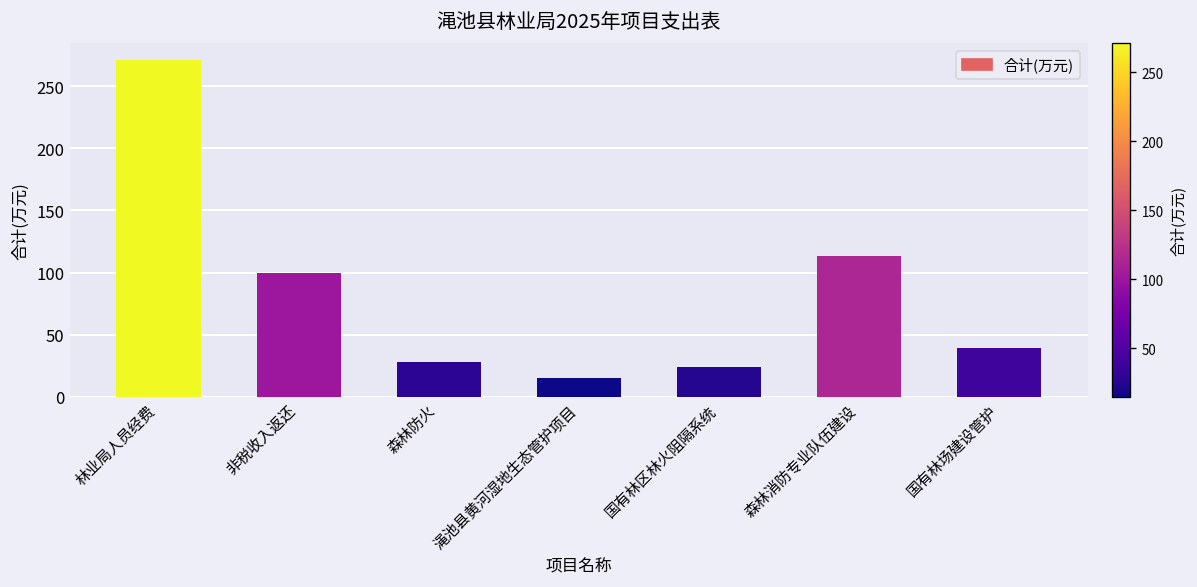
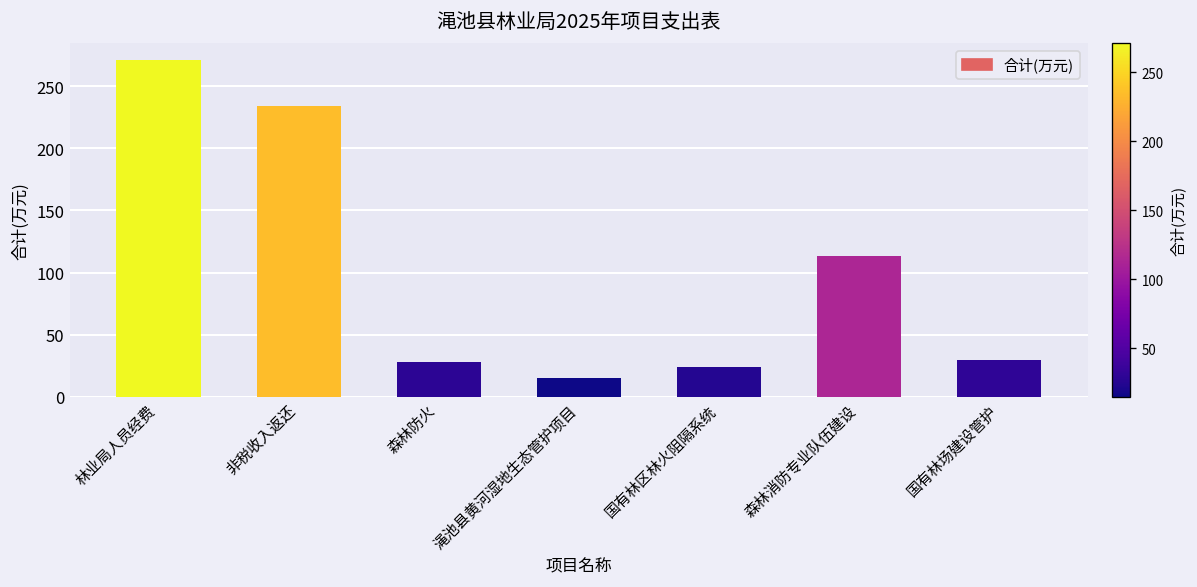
  {
    "林业局人员经费": 271,
-   "非税收入返还": 100,
+   "非税收入返还": 234,
    "森林防火": 28,
    "渑池县黄河湿地生态管护项目": 15,
    "国有林区林火阻隔系统": 24,
    "森林消防专业队伍建设": 113,
-   "国有林场建设管护": 39
+   "国有林场建设管护": 30
  }
